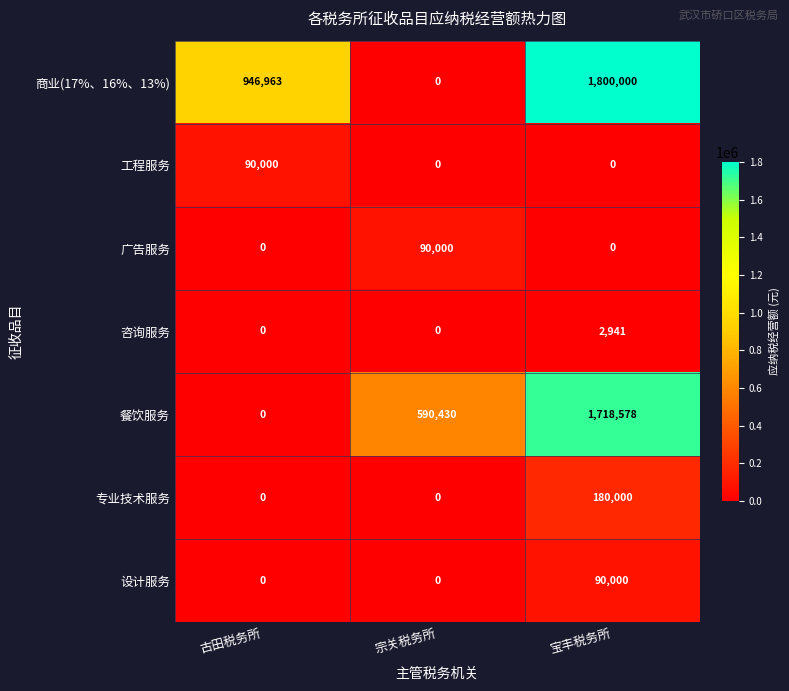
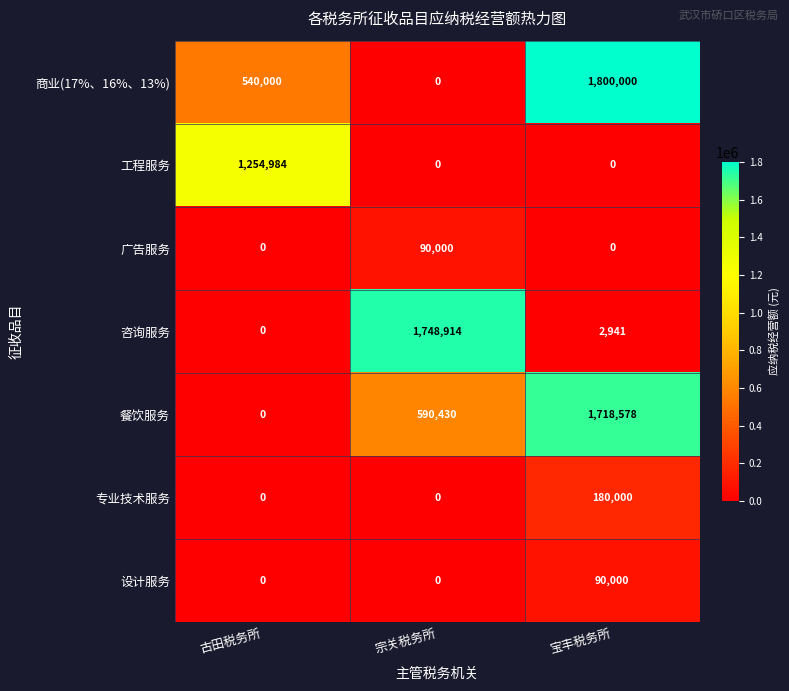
  {
    "商业(17%、16%、13%)": {
-     "古田税务所": "946,963",
+     "古田税务所": "540,000",
      "宗关税务所": "0",
      "宝丰税务所": "1,800,000"
    },
    "工程服务": {
-     "古田税务所": "90,000",
+     "古田税务所": "1,254,984",
      "宗关税务所": "0",
      "宝丰税务所": "0"
    },
    "广告服务": {
      "古田税务所": "0",
      "宗关税务所": "90,000",
      "宝丰税务所": "0"
    },
    "咨询服务": {
      "古田税务所": "0",
-     "宗关税务所": "0",
+     "宗关税务所": "1,748,914",
      "宝丰税务所": "2,941"
    },
    "餐饮服务": {
      "古田税务所": "0",
      "宗关税务所": "590,430",
      "宝丰税务所": "1,718,578"
    },
    "专业技术服务": {
      "古田税务所": "0",
      "宗关税务所": "0",
      "宝丰税务所": "180,000"
    },
    "设计服务": {
      "古田税务所": "0",
      "宗关税务所": "0",
      "宝丰税务所": "90,000"
    }
  }
